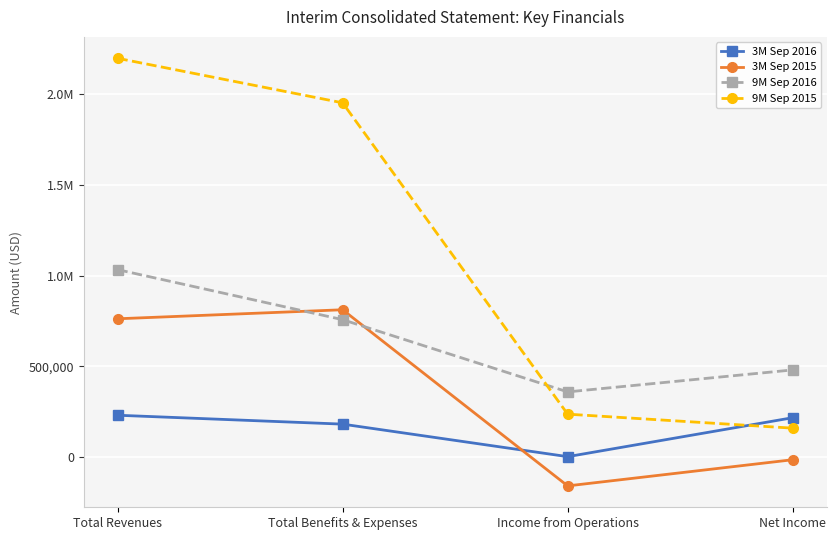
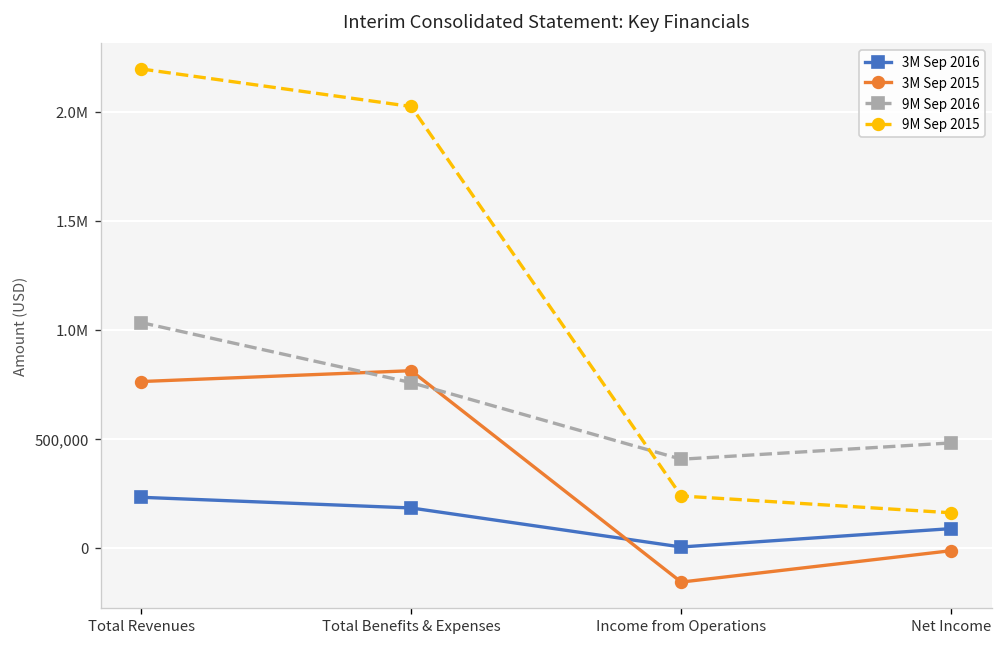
  {
    "3M Sep 2016": {
      "Total Revenues": "230,000",
      "Total Benefits & Expenses": "180,000",
      "Income from Operations": "0",
-     "Net Income": "220,000"
+     "Net Income": "90,000"
    },
    "3M Sep 2015": {
      "Total Revenues": "760,000",
      "Total Benefits & Expenses": "810,000",
      "Income from Operations": "-160,000",
      "Net Income": "-10,000"
    },
    "9M Sep 2016": {
      "Total Revenues": "1,030,000",
      "Total Benefits & Expenses": "760,000",
-     "Income from Operations": "360,000",
+     "Income from Operations": "410,000",
      "Net Income": "480,000"
    },
    "9M Sep 2015": {
      "Total Revenues": "2,200,000",
-     "Total Benefits & Expenses": "1,950,000",
+     "Total Benefits & Expenses": "2,030,000",
      "Income from Operations": "240,000",
      "Net Income": "160,000"
    }
  }
